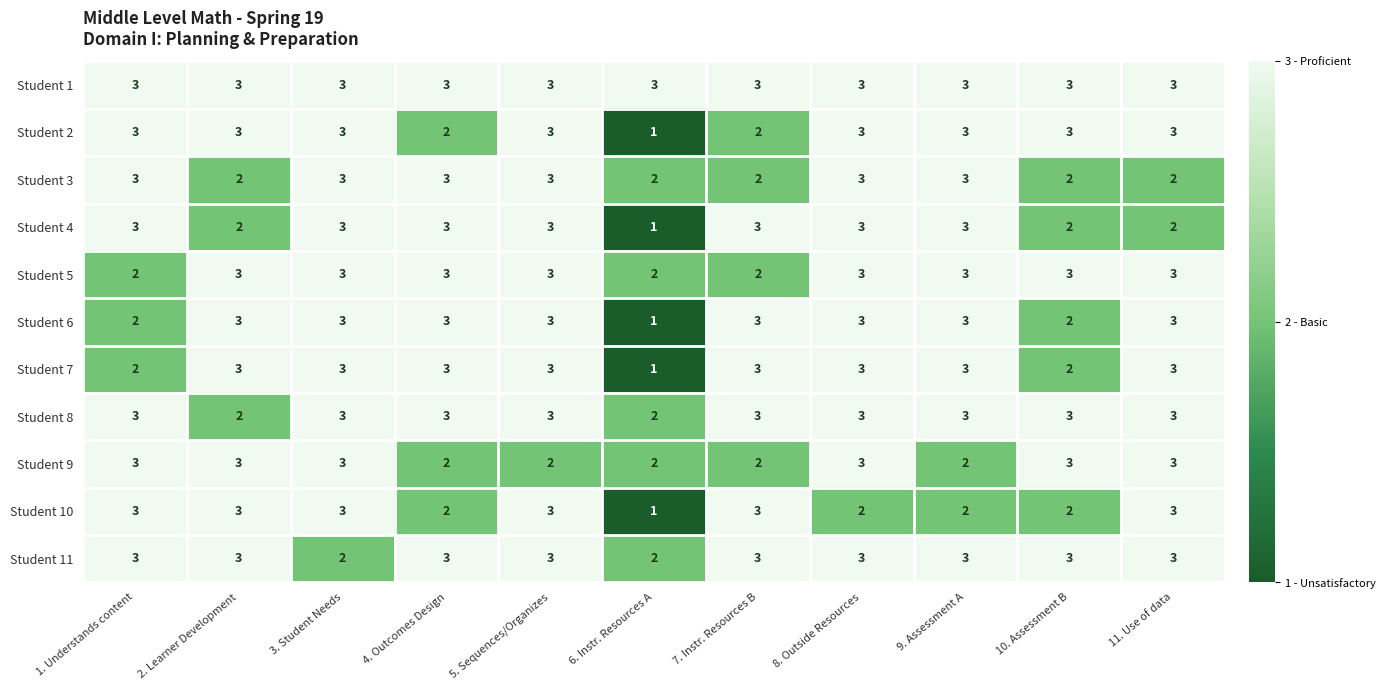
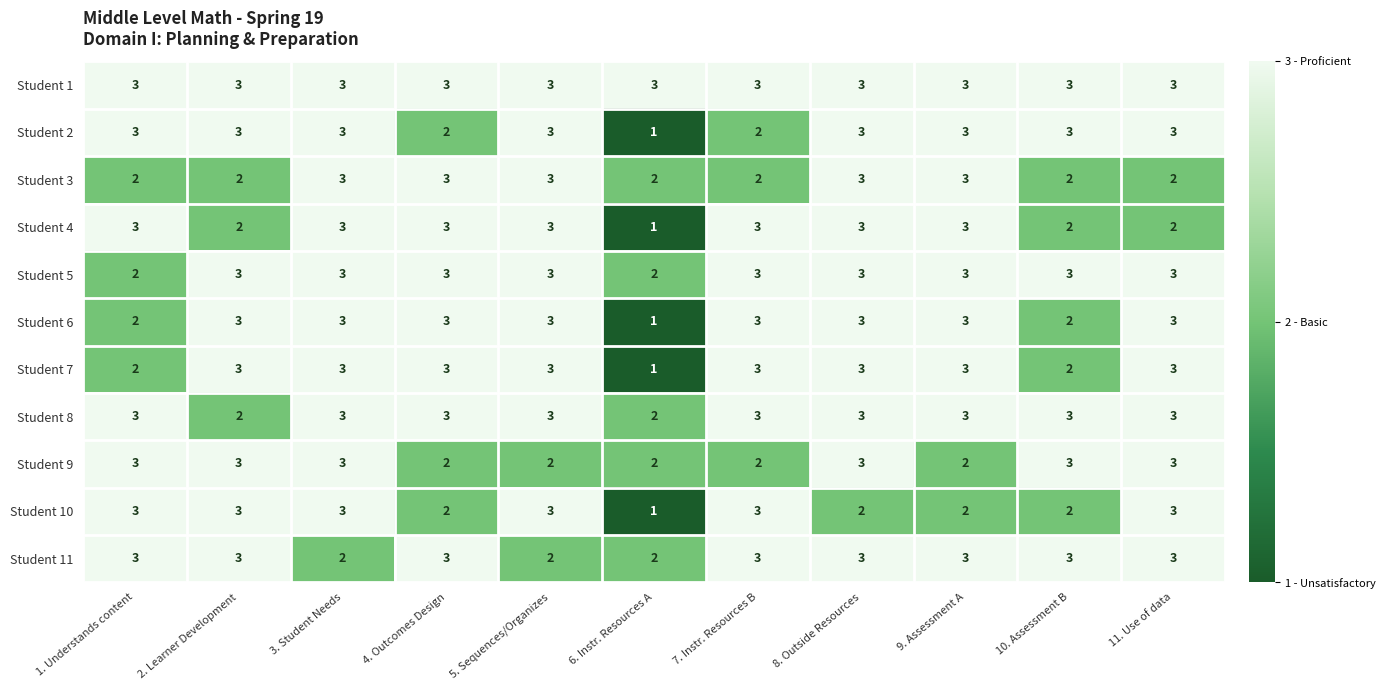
  {
    "Student 1": {
      "1. Understands content": 3,
      "2. Learner Development": 3,
      "3. Student Needs": 3,
      "4. Outcomes Design": 3,
      "5. Sequences/Organizes": 3,
      "6. Instr. Resources A": 3,
      "7. Instr. Resources B": 3,
      "8. Outside Resources": 3,
      "9. Assessment A": 3,
      "10. Assessment B": 3,
      "11. Use of data": 3
    },
    "Student 2": {
      "1. Understands content": 3,
      "2. Learner Development": 3,
      "3. Student Needs": 3,
      "4. Outcomes Design": 2,
      "5. Sequences/Organizes": 3,
      "6. Instr. Resources A": 1,
      "7. Instr. Resources B": 2,
      "8. Outside Resources": 3,
      "9. Assessment A": 3,
      "10. Assessment B": 3,
      "11. Use of data": 3
    },
    "Student 3": {
-     "1. Understands content": 3,
+     "1. Understands content": 2,
      "2. Learner Development": 2,
      "3. Student Needs": 3,
      "4. Outcomes Design": 3,
      "5. Sequences/Organizes": 3,
      "6. Instr. Resources A": 2,
      "7. Instr. Resources B": 2,
      "8. Outside Resources": 3,
      "9. Assessment A": 3,
      "10. Assessment B": 2,
      "11. Use of data": 2
    },
    "Student 4": {
      "1. Understands content": 3,
      "2. Learner Development": 2,
      "3. Student Needs": 3,
      "4. Outcomes Design": 3,
      "5. Sequences/Organizes": 3,
      "6. Instr. Resources A": 1,
      "7. Instr. Resources B": 3,
      "8. Outside Resources": 3,
      "9. Assessment A": 3,
      "10. Assessment B": 2,
      "11. Use of data": 2
    },
    "Student 5": {
      "1. Understands content": 2,
      "2. Learner Development": 3,
      "3. Student Needs": 3,
      "4. Outcomes Design": 3,
      "5. Sequences/Organizes": 3,
      "6. Instr. Resources A": 2,
-     "7. Instr. Resources B": 2,
+     "7. Instr. Resources B": 3,
      "8. Outside Resources": 3,
      "9. Assessment A": 3,
      "10. Assessment B": 3,
      "11. Use of data": 3
    },
    "Student 6": {
      "1. Understands content": 2,
      "2. Learner Development": 3,
      "3. Student Needs": 3,
      "4. Outcomes Design": 3,
      "5. Sequences/Organizes": 3,
      "6. Instr. Resources A": 1,
      "7. Instr. Resources B": 3,
      "8. Outside Resources": 3,
      "9. Assessment A": 3,
      "10. Assessment B": 2,
      "11. Use of data": 3
    },
    "Student 7": {
      "1. Understands content": 2,
      "2. Learner Development": 3,
      "3. Student Needs": 3,
      "4. Outcomes Design": 3,
      "5. Sequences/Organizes": 3,
      "6. Instr. Resources A": 1,
      "7. Instr. Resources B": 3,
      "8. Outside Resources": 3,
      "9. Assessment A": 3,
      "10. Assessment B": 2,
      "11. Use of data": 3
    },
    "Student 8": {
      "1. Understands content": 3,
      "2. Learner Development": 2,
      "3. Student Needs": 3,
      "4. Outcomes Design": 3,
      "5. Sequences/Organizes": 3,
      "6. Instr. Resources A": 2,
      "7. Instr. Resources B": 3,
      "8. Outside Resources": 3,
      "9. Assessment A": 3,
      "10. Assessment B": 3,
      "11. Use of data": 3
    },
    "Student 9": {
      "1. Understands content": 3,
      "2. Learner Development": 3,
      "3. Student Needs": 3,
      "4. Outcomes Design": 2,
      "5. Sequences/Organizes": 2,
      "6. Instr. Resources A": 2,
      "7. Instr. Resources B": 2,
      "8. Outside Resources": 3,
      "9. Assessment A": 2,
      "10. Assessment B": 3,
      "11. Use of data": 3
    },
    "Student 10": {
      "1. Understands content": 3,
      "2. Learner Development": 3,
      "3. Student Needs": 3,
      "4. Outcomes Design": 2,
      "5. Sequences/Organizes": 3,
      "6. Instr. Resources A": 1,
      "7. Instr. Resources B": 3,
      "8. Outside Resources": 2,
      "9. Assessment A": 2,
      "10. Assessment B": 2,
      "11. Use of data": 3
    },
    "Student 11": {
      "1. Understands content": 3,
      "2. Learner Development": 3,
      "3. Student Needs": 2,
      "4. Outcomes Design": 3,
-     "5. Sequences/Organizes": 3,
+     "5. Sequences/Organizes": 2,
      "6. Instr. Resources A": 2,
      "7. Instr. Resources B": 3,
      "8. Outside Resources": 3,
      "9. Assessment A": 3,
      "10. Assessment B": 3,
      "11. Use of data": 3
    }
  }
